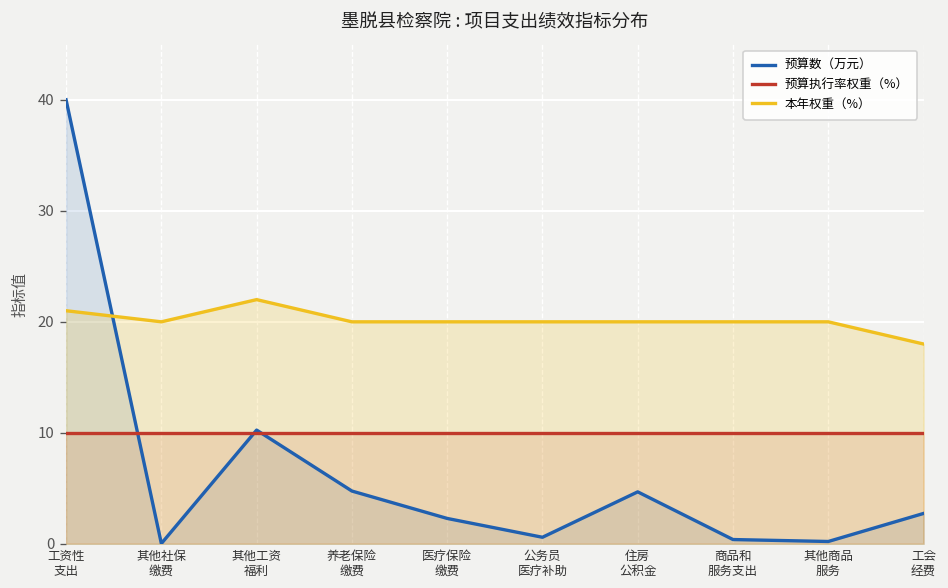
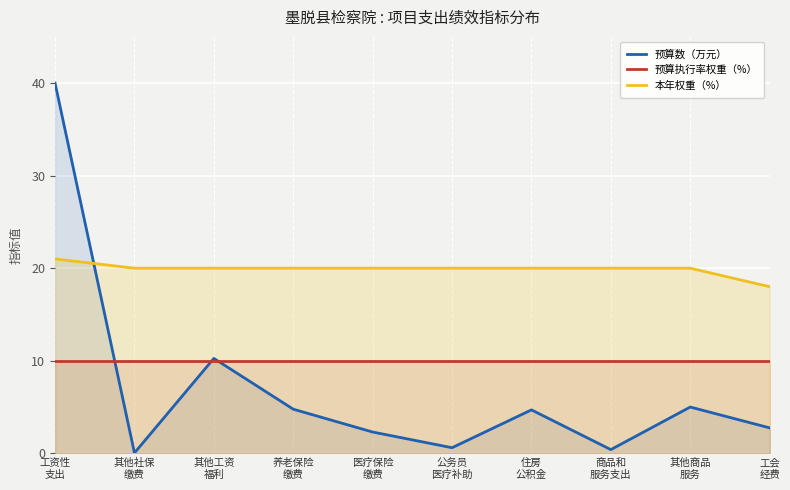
  {
    "预算数（万元）": {
      "工资性 支出": 40,
      "其他社保 缴费": 0,
      "养老保险 缴费": 5,
      "医疗保险 缴费": 2,
      "公务员 医疗补助": 1,
      "住房 公积金": 5,
      "商品和 服务支出": 0,
-     "其他商品 服务": 0,
+     "其他商品 服务": 5,
      "工会 经费": 3
    },
    "预算执行率权重（%）": {
      "工资性 支出": 10,
      "其他社保 缴费": 10,
      "养老保险 缴费": 10,
      "医疗保险 缴费": 10,
      "公务员 医疗补助": 10,
      "住房 公积金": 10,
      "商品和 服务支出": 10,
      "其他商品 服务": 10,
      "工会 经费": 10
    },
    "本年权重（%）": {
      "工资性 支出": 21,
      "其他社保 缴费": 20,
-     "其他工资 福利": 22,
+     "其他工资 福利": 20,
      "养老保险 缴费": 20,
      "医疗保险 缴费": 20,
      "公务员 医疗补助": 20,
      "住房 公积金": 20,
      "商品和 服务支出": 20,
      "其他商品 服务": 20,
      "工会 经费": 18
    }
  }
